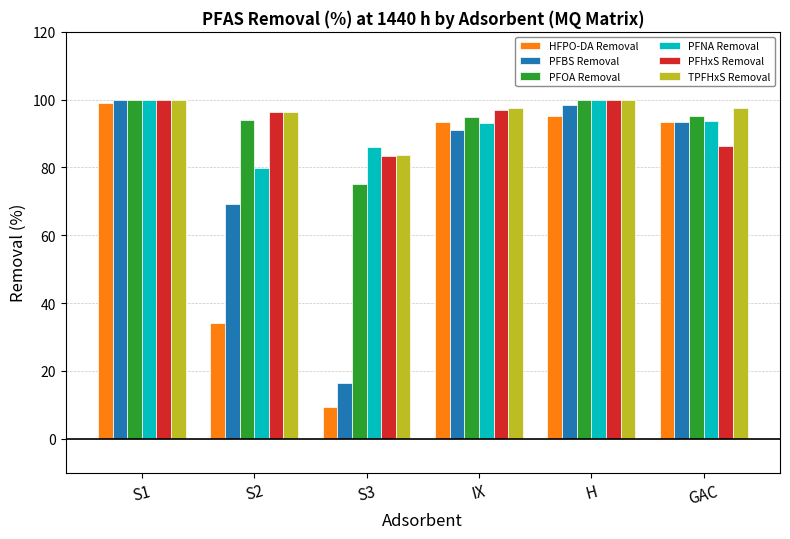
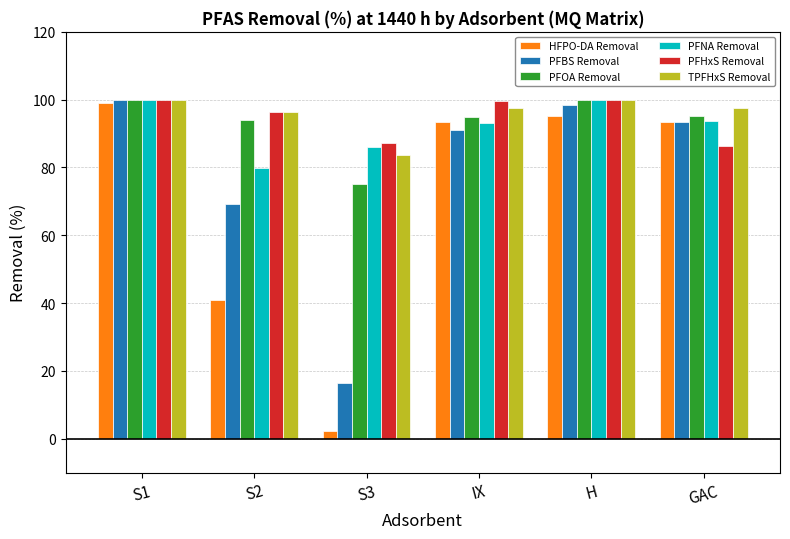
  {
    "HFPO-DA Removal": {
      "S1": 99,
-     "S2": 34,
-     "S3": 9,
+     "S2": 41,
+     "S3": 2,
      "IX": 93,
      "H": 95,
      "GAC": 93
    },
    "PFBS Removal": {
      "S1": 100,
      "S2": 69,
      "S3": 16,
      "IX": 91,
      "H": 98,
      "GAC": 94
    },
    "PFOA Removal": {
      "S1": 100,
      "S2": 94,
      "S3": 75,
      "IX": 95,
      "H": 100,
      "GAC": 95
    },
    "PFNA Removal": {
      "S1": 100,
      "S2": 80,
      "S3": 86,
      "IX": 93,
      "H": 100,
      "GAC": 94
    },
    "PFHxS Removal": {
      "S1": 100,
      "S2": 97,
-     "S3": 83,
-     "IX": 97,
+     "S3": 87,
+     "IX": 100,
      "H": 100,
      "GAC": 86
    },
    "TPFHxS Removal": {
      "S1": 100,
      "S2": 96,
      "S3": 84,
      "IX": 97,
      "H": 100,
      "GAC": 98
    }
  }
